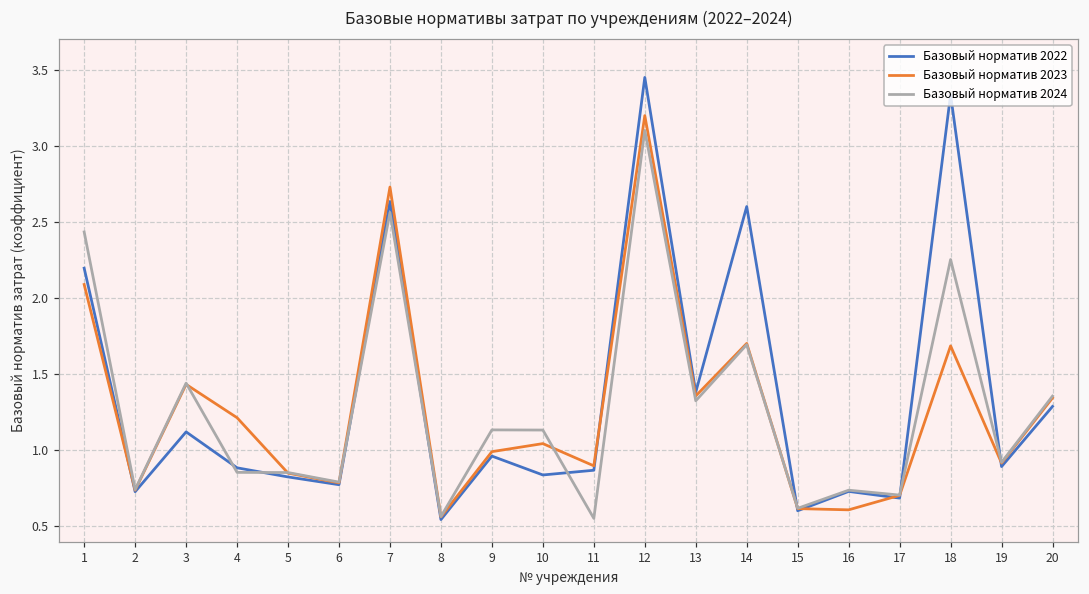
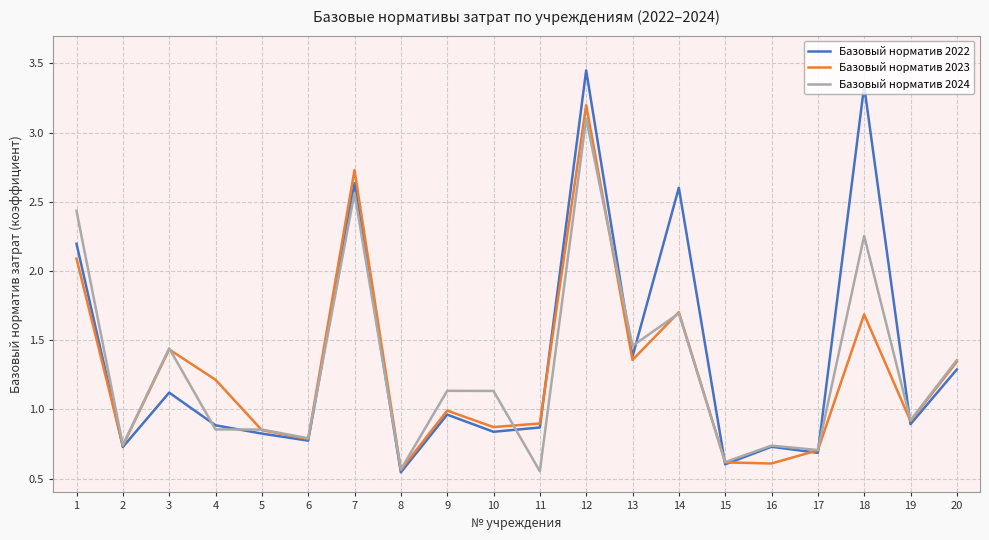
  {
    "Базовый норматив 2022": {
      "1": 2.20,
      "3": 1.12,
      "4": 0.89,
      "5": 0.83,
      "7": 2.63,
      "9": 0.96,
      "10": 0.84,
      "11": 0.87,
      "12": 3.45,
      "13": 1.38,
      "14": 2.60,
      "19": 0.89,
      "20": 1.29
    },
    "Базовый норматив 2023": {
      "1": 2.09,
      "4": 1.21,
      "7": 2.73,
      "9": 0.99,
-     "10": 1.04,
+     "10": 0.87,
      "11": 0.90,
      "12": 3.20,
      "13": 1.36,
      "16": 0.61,
      "18": 1.69
    },
    "Базовый норматив 2024": {
      "1": 2.43,
      "4": 0.86,
      "7": 2.56,
      "9": 1.13,
      "10": 1.13,
      "11": 0.55,
      "12": 3.10,
-     "13": 1.33,
+     "13": 1.46,
      "18": 2.25
    }
  }
